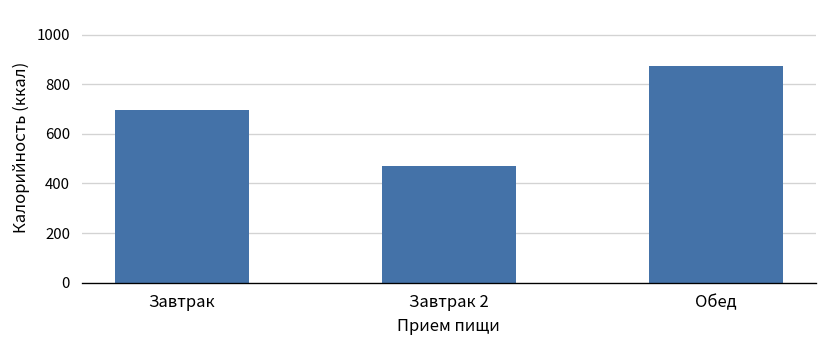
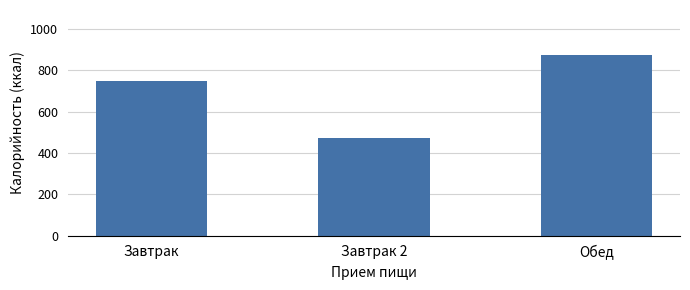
  {
-   "Завтрак": 700,
+   "Завтрак": 750,
    "Завтрак 2": 470,
    "Обед": 870
  }
